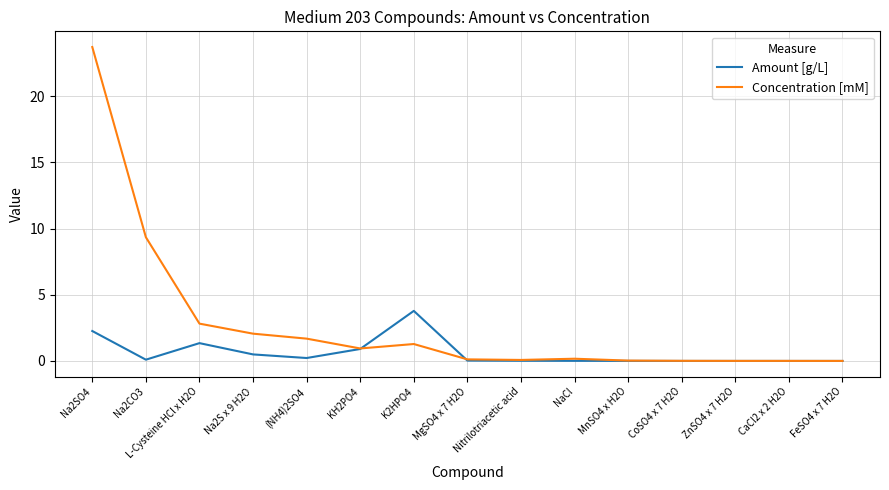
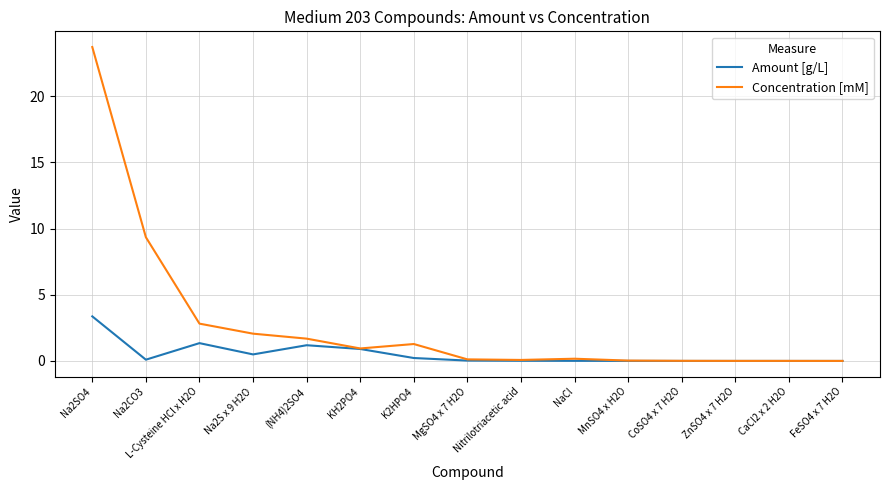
  {
    "Amount [g/L]": {
-     "Na2SO4": 2.3,
+     "Na2SO4": 3.4,
      "Na2CO3": 0.1,
      "L-Cysteine HCl x H2O": 1.3,
      "Na2S x 9 H2O": 0.5,
-     "(NH4)2SO4": 0.2,
-     "K2HPO4": 3.8
+     "(NH4)2SO4": 1.2,
+     "K2HPO4": 0.2
    },
    "Concentration [mM]": {
      "Na2SO4": 23.7,
      "Na2CO3": 9.4,
      "L-Cysteine HCl x H2O": 2.8,
      "Na2S x 9 H2O": 2.1,
      "(NH4)2SO4": 1.7,
      "K2HPO4": 1.3
    }
  }
